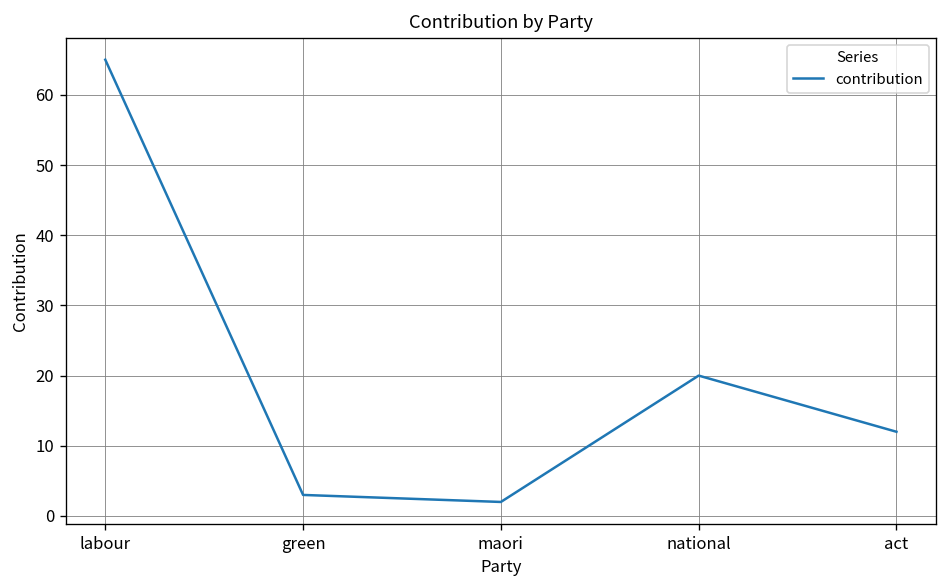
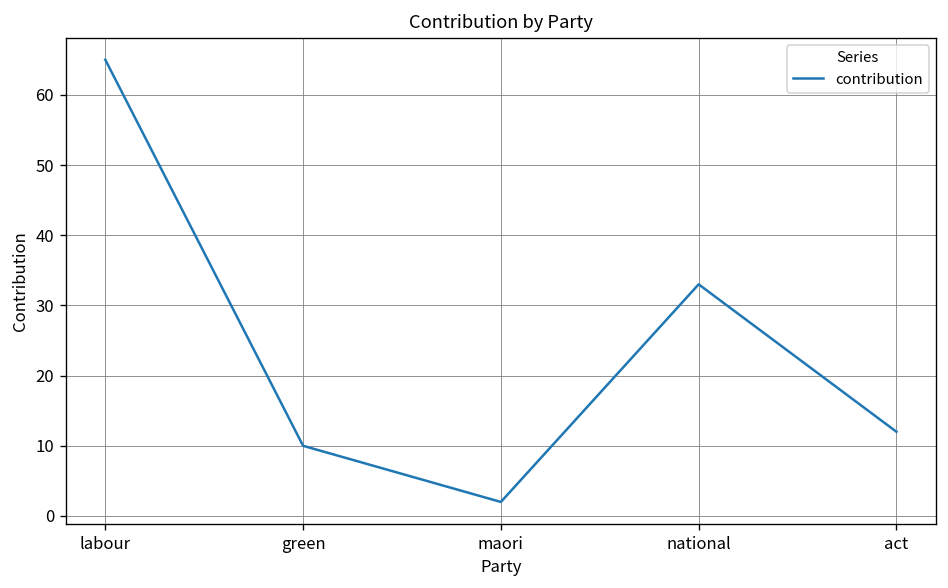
  {
    "labour": 65,
-   "green": 3,
+   "green": 10,
    "maori": 2,
-   "national": 20,
+   "national": 33,
    "act": 12
  }
